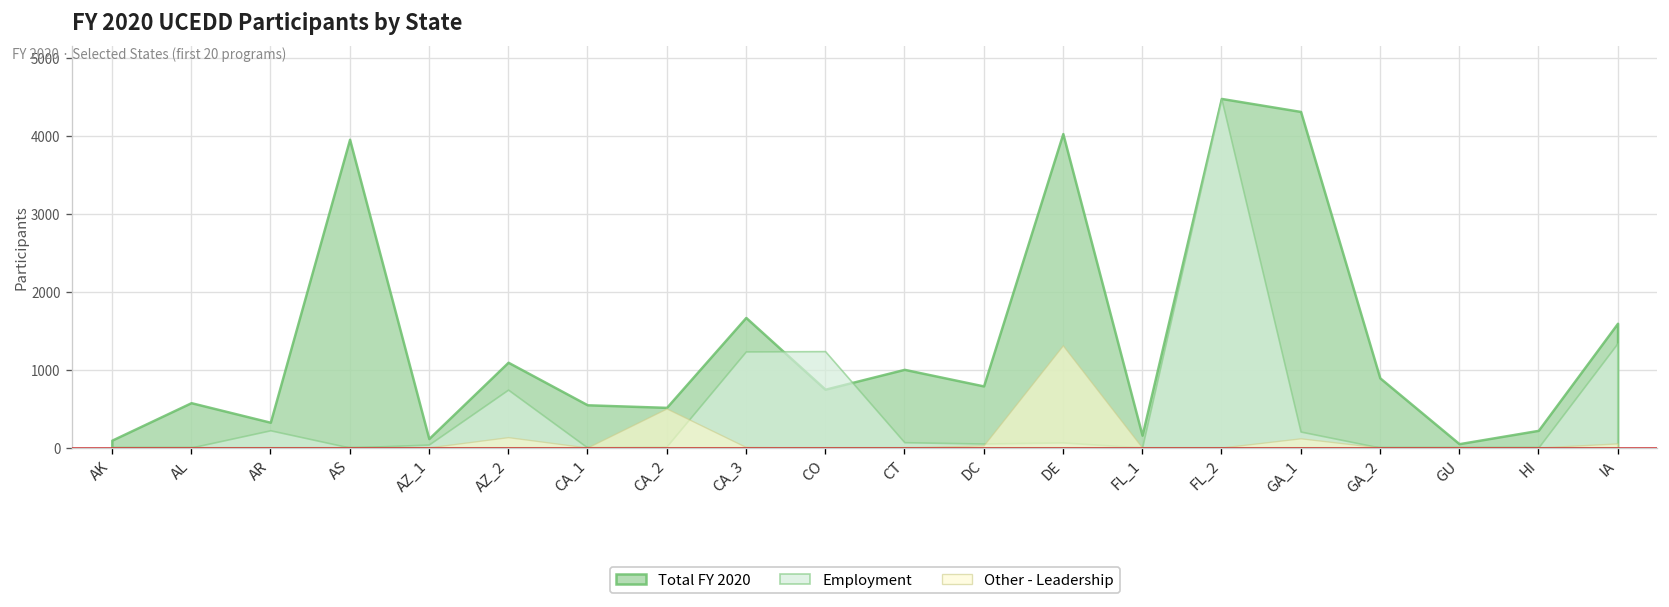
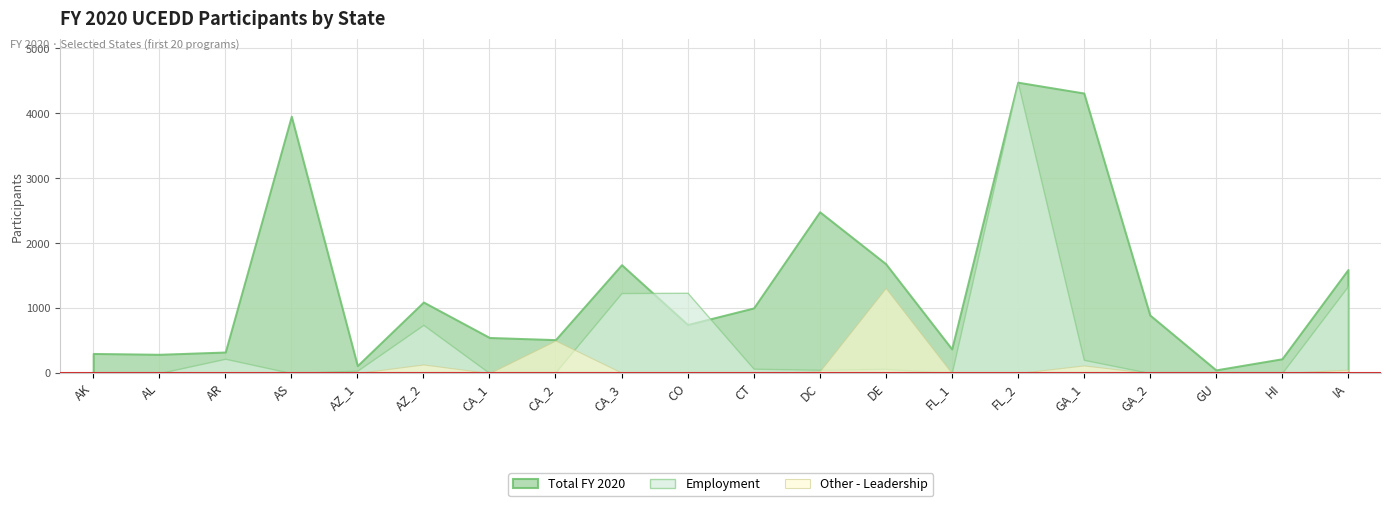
  {
    "Total FY 2020": {
-     "AK": 100,
-     "AL": 600,
+     "AK": 300,
+     "AL": 300,
      "AR": 300,
      "AS": 4000,
      "AZ_1": 100,
      "AZ_2": 1100,
      "CA_1": 500,
      "CA_3": 1700,
      "CO": 700,
      "CT": 1000,
-     "DC": 800,
-     "DE": 4000,
-     "FL_1": 200,
+     "DC": 2500,
+     "DE": 1700,
+     "FL_1": 400,
      "GA_1": 4300,
      "GA_2": 900,
      "GU": 0,
      "HI": 200,
      "IA": 1600
    }
  }
